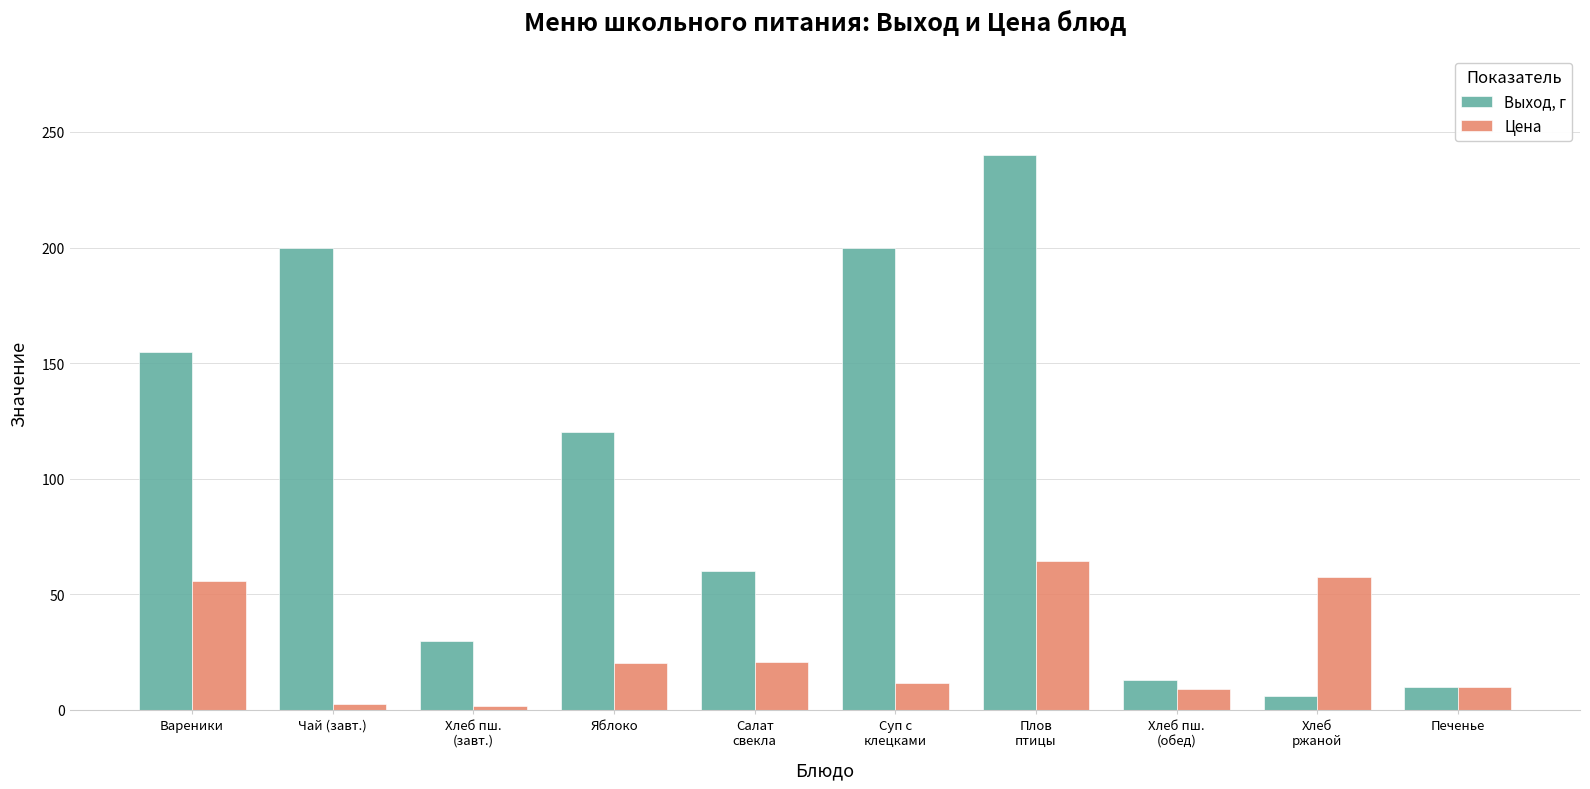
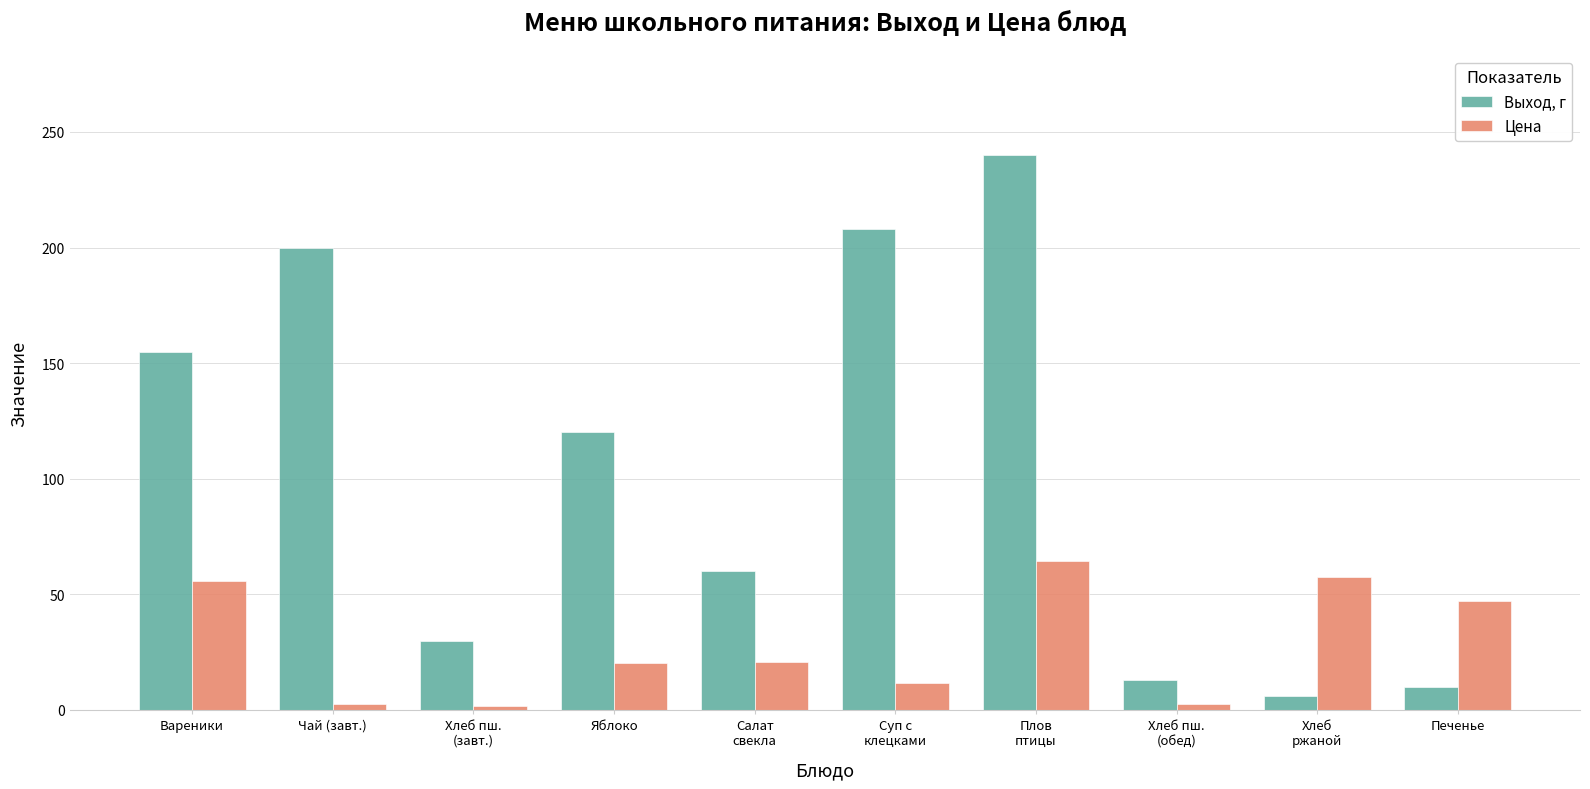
  {
    "Выход, г": {
      "Вареники": 155,
      "Чай (завт.)": 200,
      "Хлеб пш. (завт.)": 30,
      "Яблоко": 120,
      "Салат свекла": 60,
-     "Суп с клецками": 200,
+     "Суп с клецками": 208,
      "Плов птицы": 240,
      "Хлеб пш. (обед)": 13,
      "Хлеб ржаной": 6,
      "Печенье": 10
    },
    "Цена": {
      "Вареники": 56,
      "Чай (завт.)": 3,
      "Хлеб пш. (завт.)": 2,
      "Яблоко": 20,
      "Салат свекла": 21,
      "Суп с клецками": 12,
      "Плов птицы": 65,
-     "Хлеб пш. (обед)": 9,
+     "Хлеб пш. (обед)": 3,
      "Хлеб ржаной": 58,
-     "Печенье": 10
+     "Печенье": 47
    }
  }
